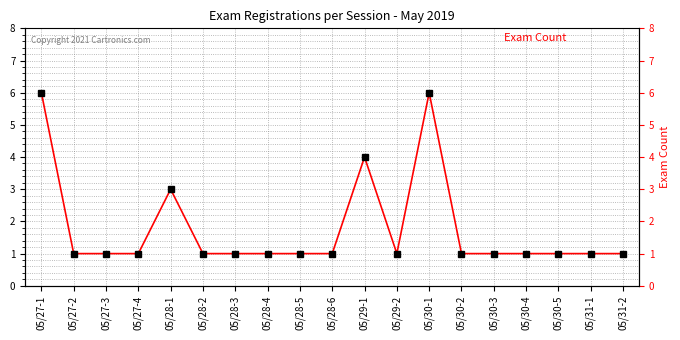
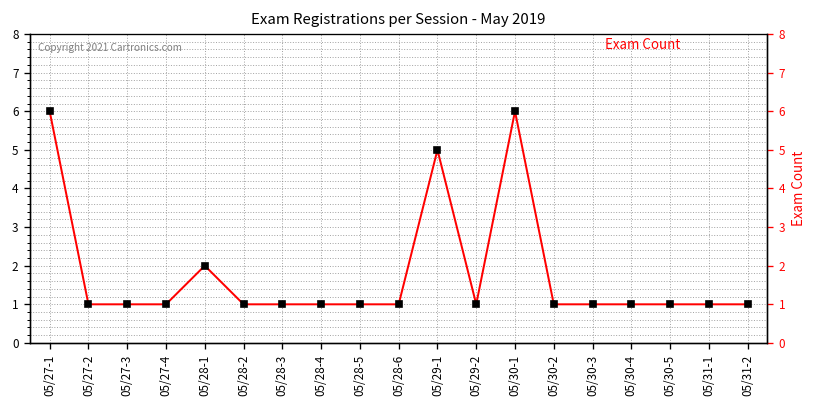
  {
    "05/27-1": 6,
    "05/27-2": 1,
    "05/27-3": 1,
    "05/27-4": 1,
-   "05/28-1": 3,
+   "05/28-1": 2,
    "05/28-2": 1,
    "05/28-3": 1,
    "05/28-4": 1,
    "05/28-5": 1,
    "05/28-6": 1,
-   "05/29-1": 4,
+   "05/29-1": 5,
    "05/29-2": 1,
    "05/30-1": 6,
    "05/30-2": 1,
    "05/30-3": 1,
    "05/30-4": 1,
    "05/30-5": 1,
    "05/31-1": 1,
    "05/31-2": 1
  }
